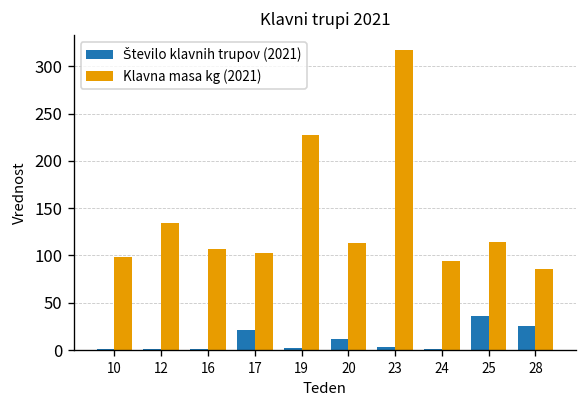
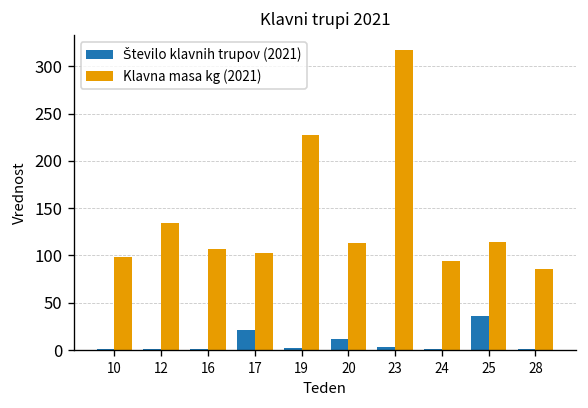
  {
    "Število klavnih trupov (2021)": {
      "17": 20,
      "20": 10,
      "25": 40,
-     "28": 30
+     "28": 0
    },
    "Klavna masa kg (2021)": {
      "10": 100,
      "12": 130,
      "16": 110,
      "17": 100,
      "19": 230,
      "20": 110,
      "23": 320,
      "24": 90,
      "25": 110,
      "28": 90
    }
  }
